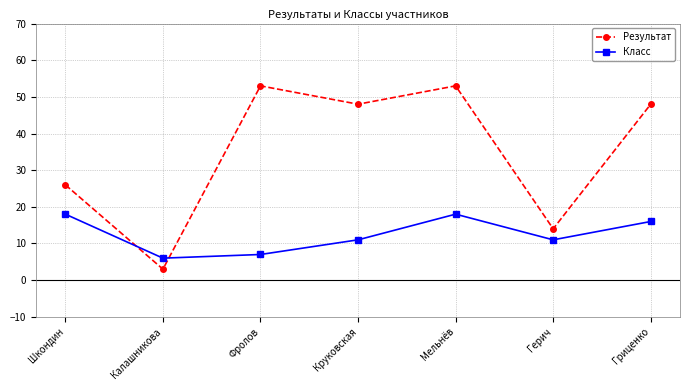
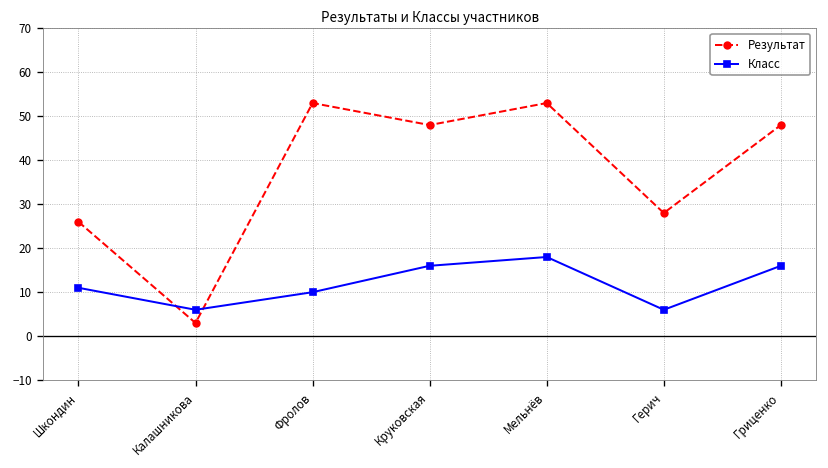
  {
    "Результат": {
      "Шкондин": 26,
      "Калашникова": 3,
      "Фролов": 53,
      "Круковская": 48,
      "Мельнёв": 53,
-     "Герич": 14,
+     "Герич": 28,
      "Гриценко": 48
    },
    "Класс": {
-     "Шкондин": 18,
+     "Шкондин": 11,
      "Калашникова": 6,
-     "Фролов": 7,
-     "Круковская": 11,
+     "Фролов": 10,
+     "Круковская": 16,
      "Мельнёв": 18,
-     "Герич": 11,
+     "Герич": 6,
      "Гриценко": 16
    }
  }
